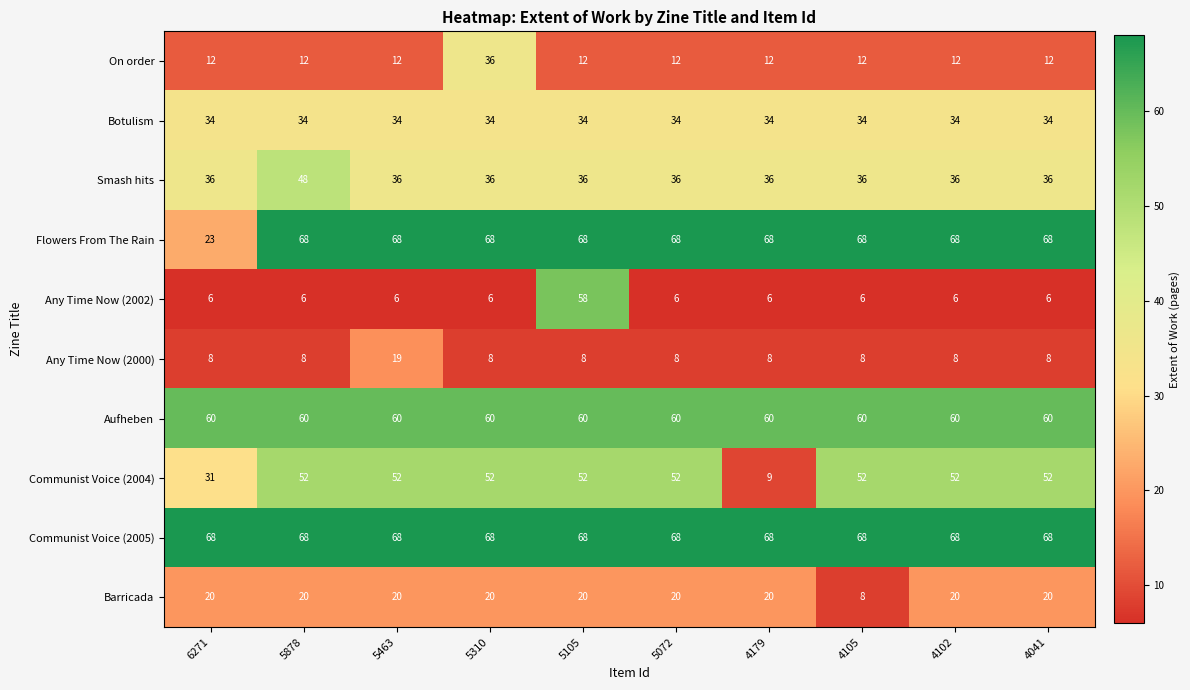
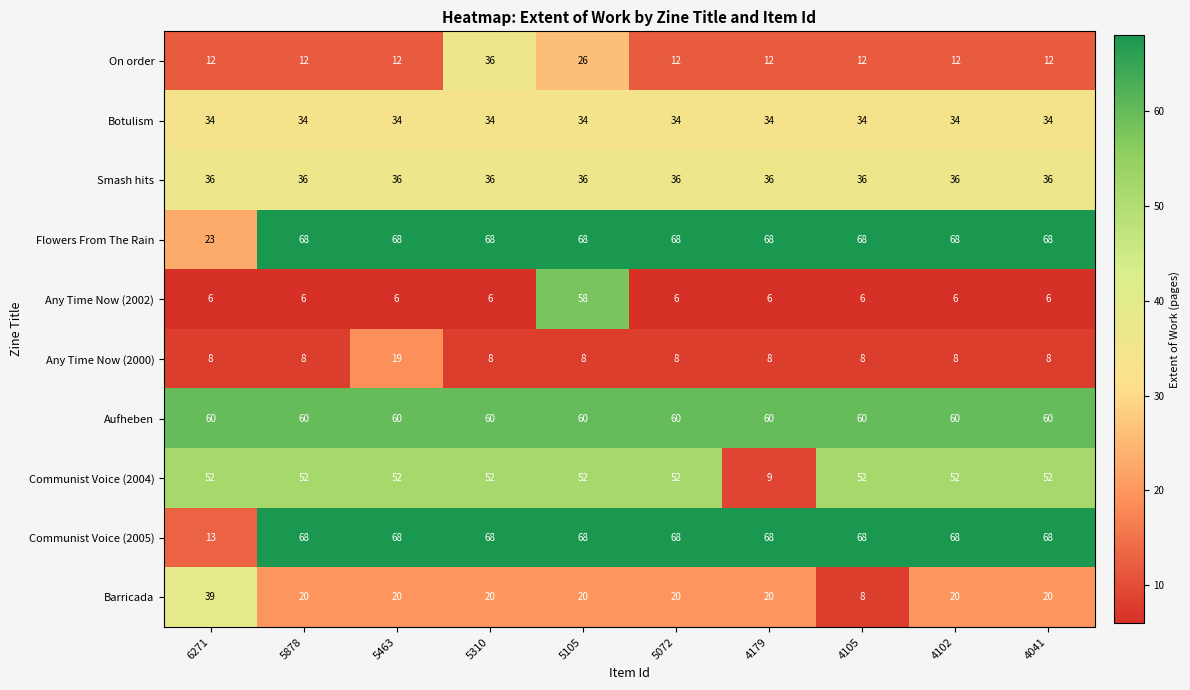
  {
    "On order": {
      "6271": 12,
      "5878": 12,
      "5463": 12,
      "5310": 36,
-     "5105": 12,
+     "5105": 26,
      "5072": 12,
      "4179": 12,
      "4105": 12,
      "4102": 12,
      "4041": 12
    },
    "Botulism": {
      "6271": 34,
      "5878": 34,
      "5463": 34,
      "5310": 34,
      "5105": 34,
      "5072": 34,
      "4179": 34,
      "4105": 34,
      "4102": 34,
      "4041": 34
    },
    "Smash hits": {
      "6271": 36,
-     "5878": 48,
+     "5878": 36,
      "5463": 36,
      "5310": 36,
      "5105": 36,
      "5072": 36,
      "4179": 36,
      "4105": 36,
      "4102": 36,
      "4041": 36
    },
    "Flowers From The Rain": {
      "6271": 23,
      "5878": 68,
      "5463": 68,
      "5310": 68,
      "5105": 68,
      "5072": 68,
      "4179": 68,
      "4105": 68,
      "4102": 68,
      "4041": 68
    },
    "Any Time Now (2002)": {
      "6271": 6,
      "5878": 6,
      "5463": 6,
      "5310": 6,
      "5105": 58,
      "5072": 6,
      "4179": 6,
      "4105": 6,
      "4102": 6,
      "4041": 6
    },
    "Any Time Now (2000)": {
      "6271": 8,
      "5878": 8,
      "5463": 19,
      "5310": 8,
      "5105": 8,
      "5072": 8,
      "4179": 8,
      "4105": 8,
      "4102": 8,
      "4041": 8
    },
    "Aufheben": {
      "6271": 60,
      "5878": 60,
      "5463": 60,
      "5310": 60,
      "5105": 60,
      "5072": 60,
      "4179": 60,
      "4105": 60,
      "4102": 60,
      "4041": 60
    },
    "Communist Voice (2004)": {
-     "6271": 31,
+     "6271": 52,
      "5878": 52,
      "5463": 52,
      "5310": 52,
      "5105": 52,
      "5072": 52,
      "4179": 9,
      "4105": 52,
      "4102": 52,
      "4041": 52
    },
    "Communist Voice (2005)": {
-     "6271": 68,
+     "6271": 13,
      "5878": 68,
      "5463": 68,
      "5310": 68,
      "5105": 68,
      "5072": 68,
      "4179": 68,
      "4105": 68,
      "4102": 68,
      "4041": 68
    },
    "Barricada": {
-     "6271": 20,
+     "6271": 39,
      "5878": 20,
      "5463": 20,
      "5310": 20,
      "5105": 20,
      "5072": 20,
      "4179": 20,
      "4105": 8,
      "4102": 20,
      "4041": 20
    }
  }
